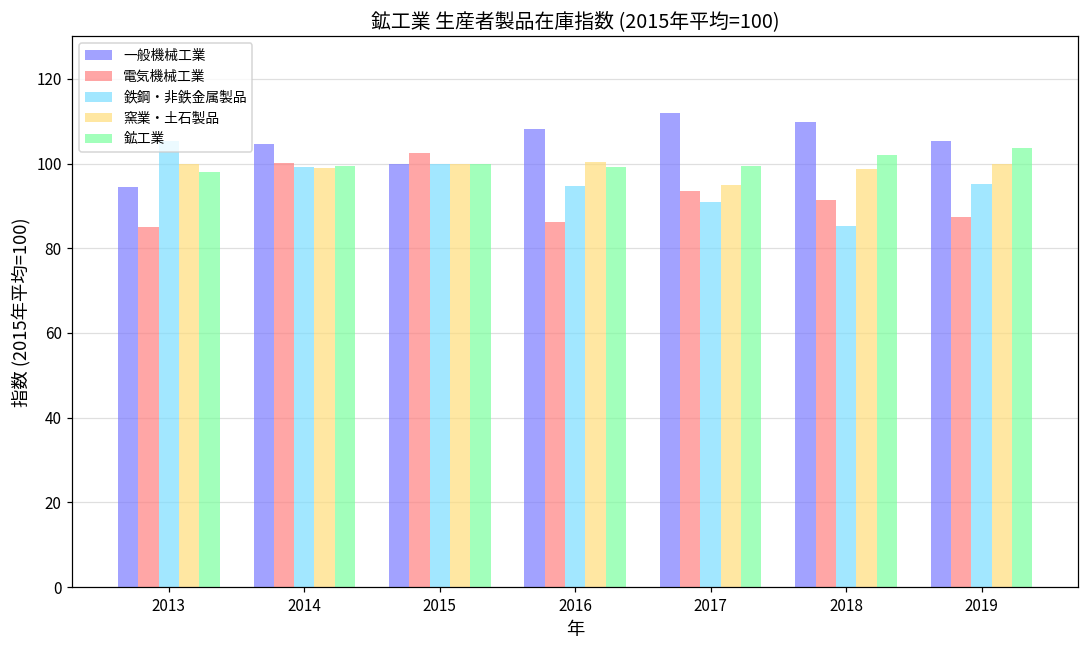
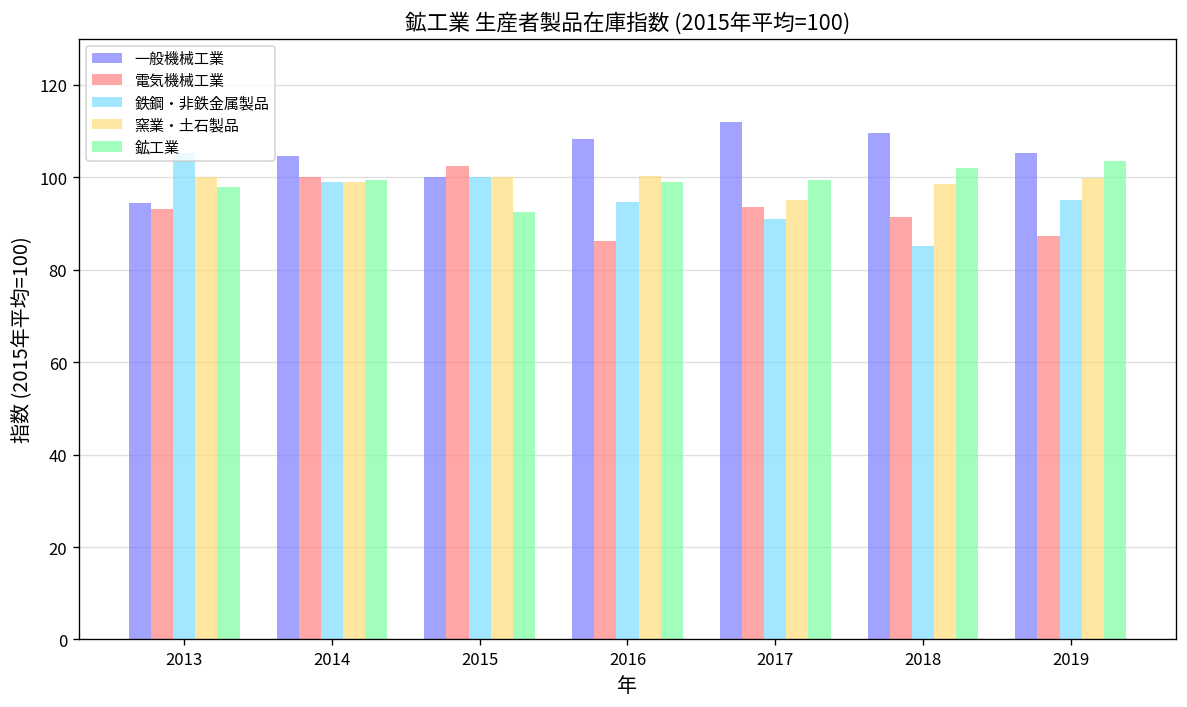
  {
    "一般機械工業": {
      "2013": 94,
      "2014": 105,
      "2015": 100,
      "2016": 108,
      "2017": 112,
      "2018": 110,
      "2019": 105
    },
    "電気機械工業": {
-     "2013": 85,
+     "2013": 93,
      "2014": 100,
      "2015": 103,
      "2016": 86,
      "2017": 94,
      "2018": 92,
      "2019": 87
    },
    "鉄鋼・非鉄金属製品": {
      "2014": 99,
      "2015": 100,
      "2016": 95,
      "2017": 91,
      "2018": 85,
      "2019": 95
    },
    "窯業・土石製品": {
      "2013": 100,
      "2014": 99,
      "2015": 100,
      "2016": 100,
      "2017": 95,
      "2018": 99,
      "2019": 100
    },
    "鉱工業": {
      "2013": 98,
      "2014": 100,
-     "2015": 100,
+     "2015": 93,
      "2016": 99,
      "2017": 99,
      "2018": 102,
      "2019": 104
    }
  }
